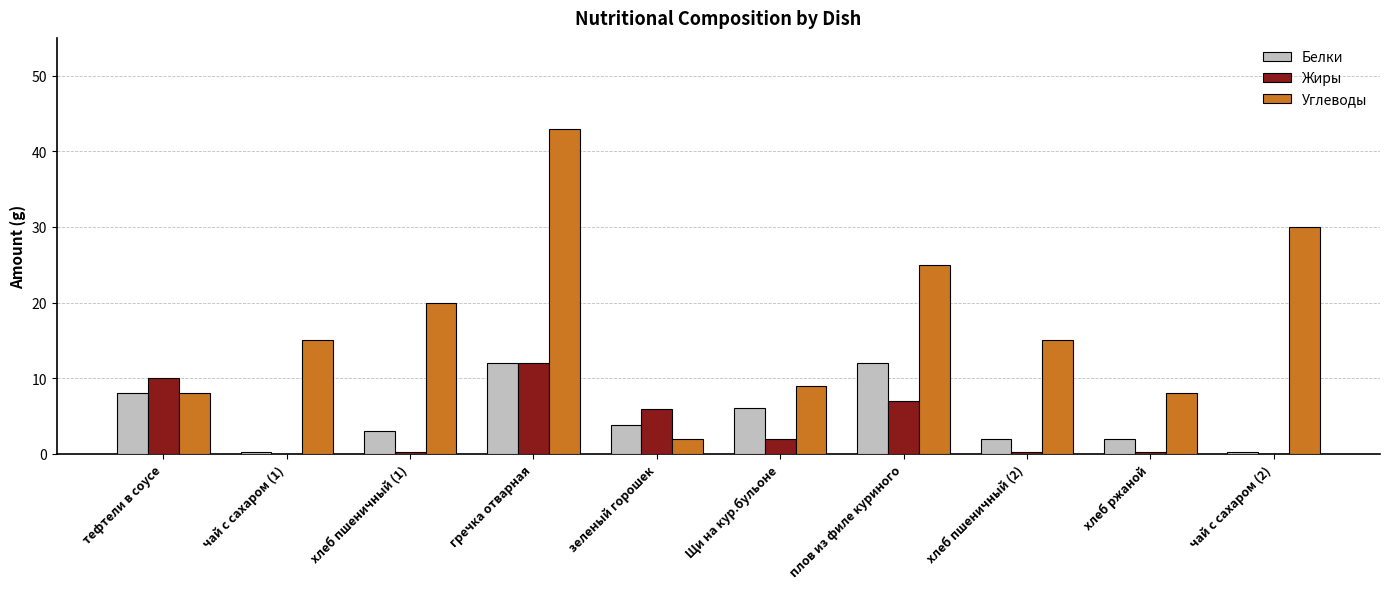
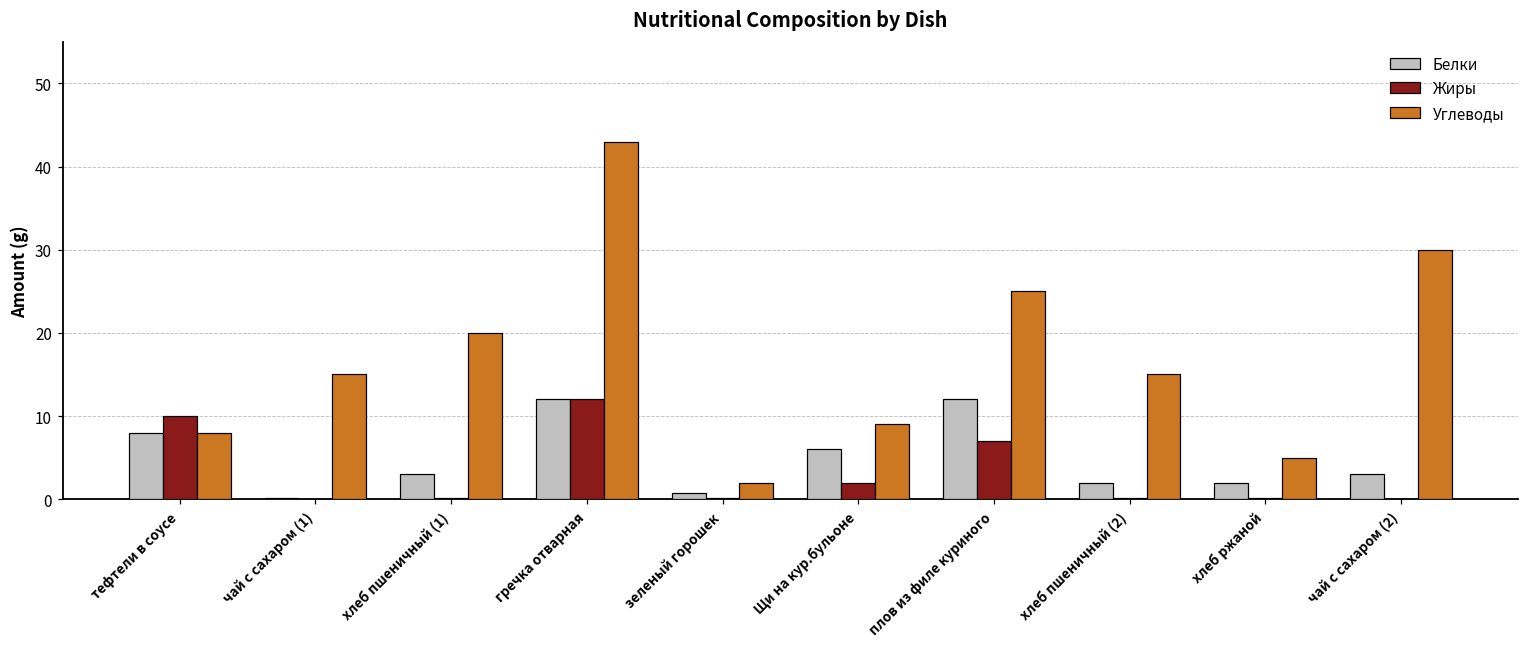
  {
    "Белки": {
      "тефтели в соусе": 8,
      "хлеб пшеничный (1)": 3,
      "гречка отварная": 12,
-     "зеленый горошек": 4,
+     "зеленый горошек": 1,
      "Щи на кур.бульоне": 6,
      "плов из филе куриного": 12,
      "хлеб пшеничный (2)": 2,
      "хлеб ржаной": 2,
-     "чай с сахаром (2)": 0
+     "чай с сахаром (2)": 3
    },
    "Жиры": {
      "тефтели в соусе": 10,
      "чай с сахаром (1)": 0,
      "гречка отварная": 12,
-     "зеленый горошек": 6,
+     "зеленый горошек": 0,
      "Щи на кур.бульоне": 2,
      "плов из филе куриного": 7,
      "чай с сахаром (2)": 0
    },
    "Углеводы": {
      "тефтели в соусе": 8,
      "чай с сахаром (1)": 15,
      "хлеб пшеничный (1)": 20,
      "гречка отварная": 43,
      "зеленый горошек": 2,
      "Щи на кур.бульоне": 9,
      "плов из филе куриного": 25,
      "хлеб пшеничный (2)": 15,
-     "хлеб ржаной": 8,
+     "хлеб ржаной": 5,
      "чай с сахаром (2)": 30
    }
  }
